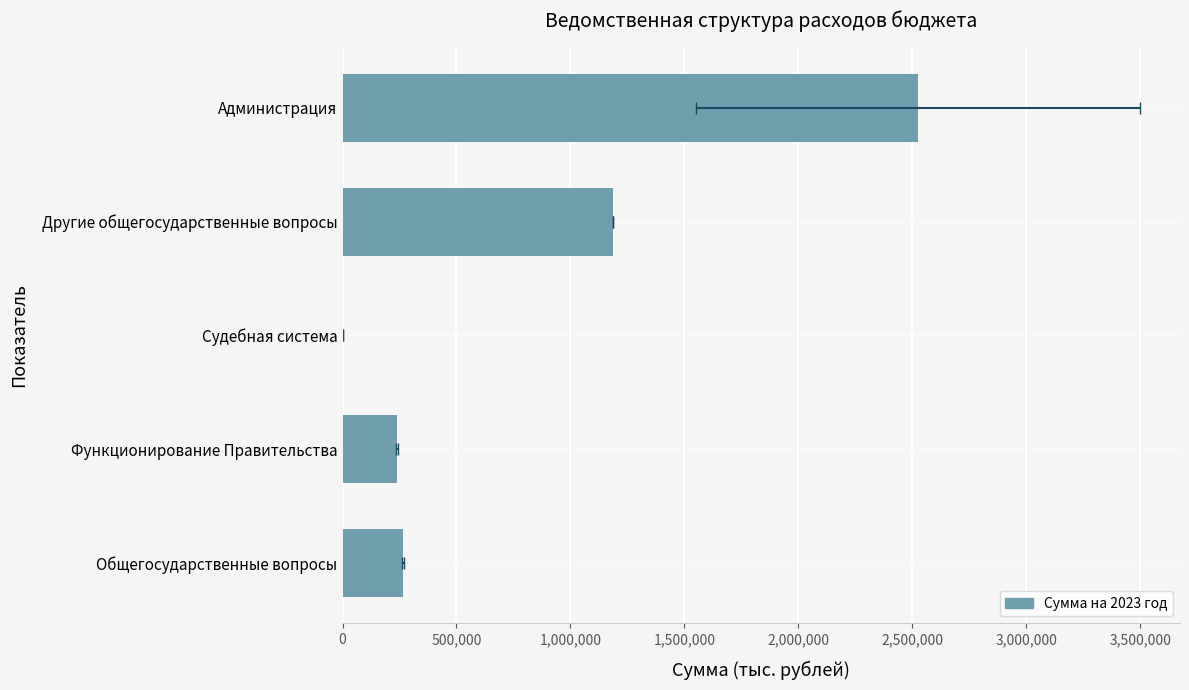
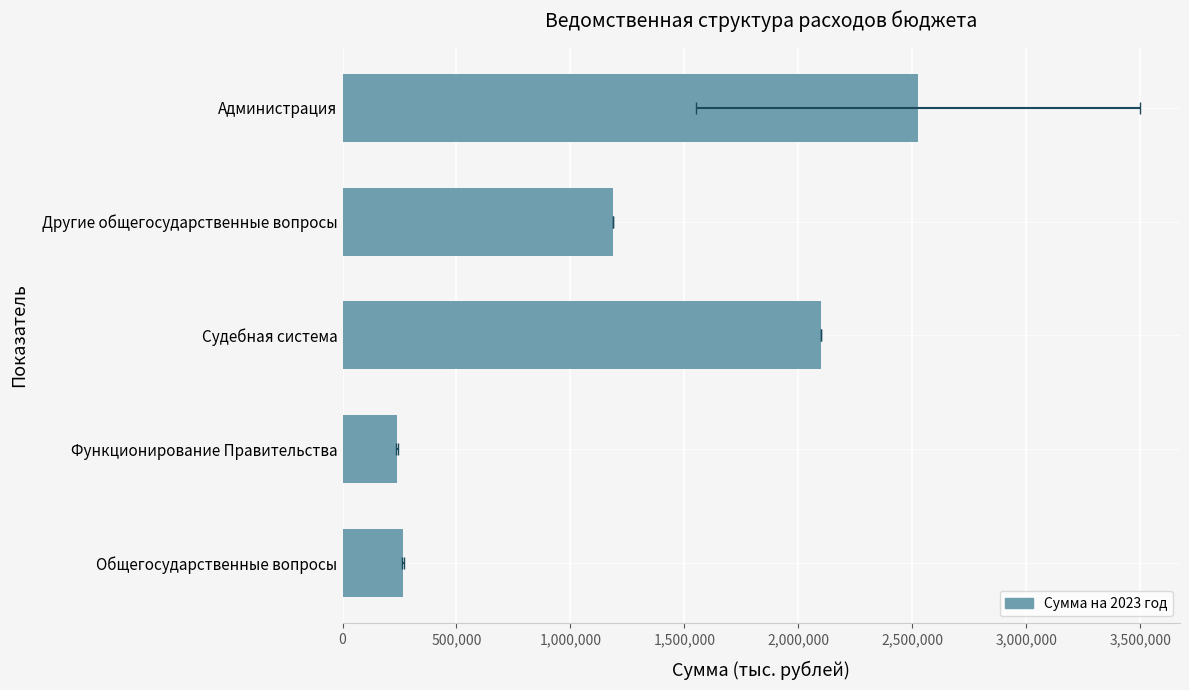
  {
    "Сумма на 2023 год": {
      "Администрация": "2,530,000",
      "Другие общегосударственные вопросы": "1,180,000",
-     "Судебная система": "0",
+     "Судебная система": "2,100,000",
      "Функционирование Правительства": "240,000",
      "Общегосударственные вопросы": "270,000"
    }
  }
